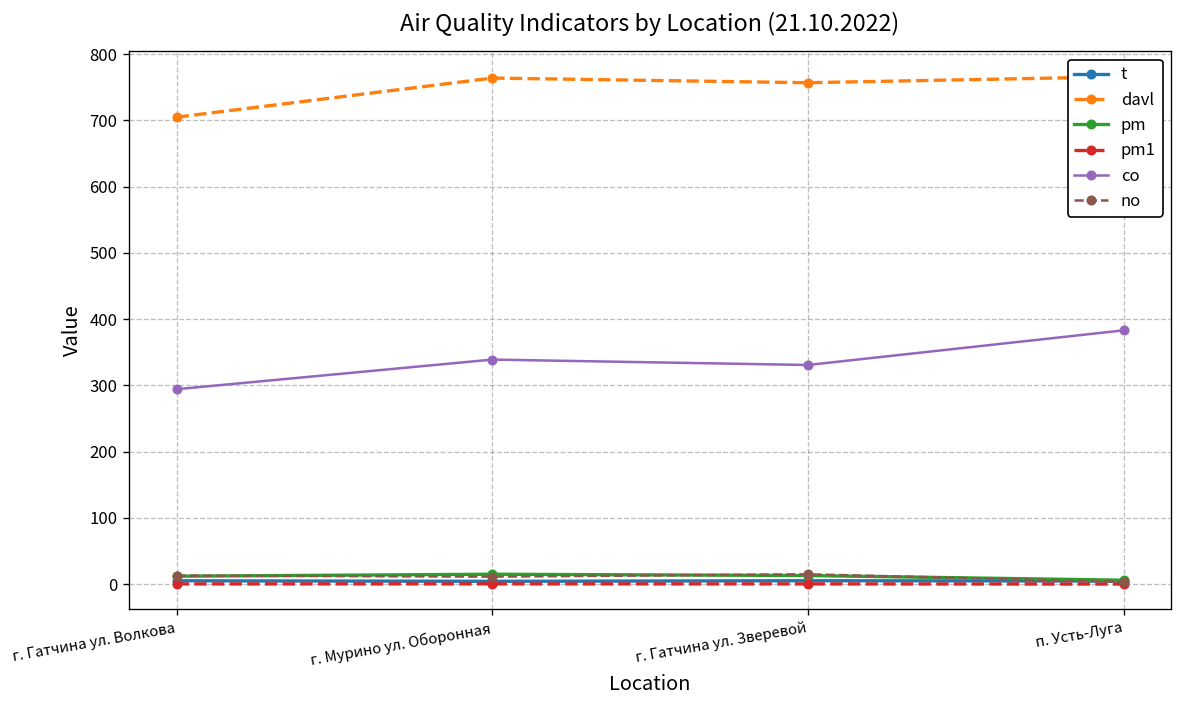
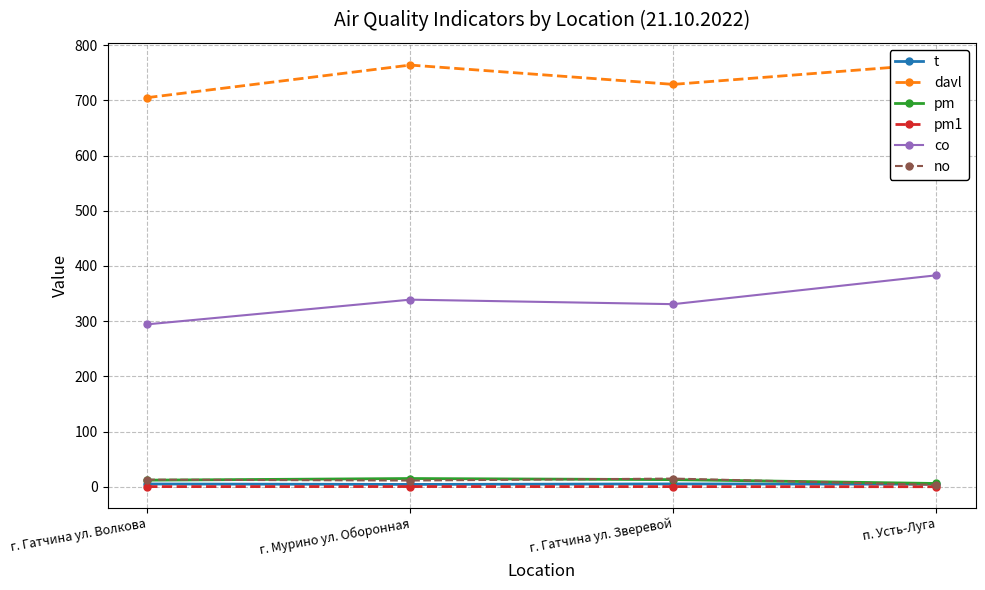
  {
    "t": {
      "г. Гатчина ул. Волкова": 10,
      "г. Гатчина ул. Зверевой": 10
    },
    "davl": {
      "г. Гатчина ул. Волкова": 710,
      "г. Мурино ул. Оборонная": 760,
-     "г. Гатчина ул. Зверевой": 760
+     "г. Гатчина ул. Зверевой": 730
    },
    "pm1": {
      "г. Гатчина ул. Волкова": 0,
      "г. Гатчина ул. Зверевой": 0
    },
    "co": {
      "г. Гатчина ул. Волкова": 290,
      "г. Мурино ул. Оборонная": 340,
      "г. Гатчина ул. Зверевой": 330,
      "п. Усть-Луга": 380
    }
  }
